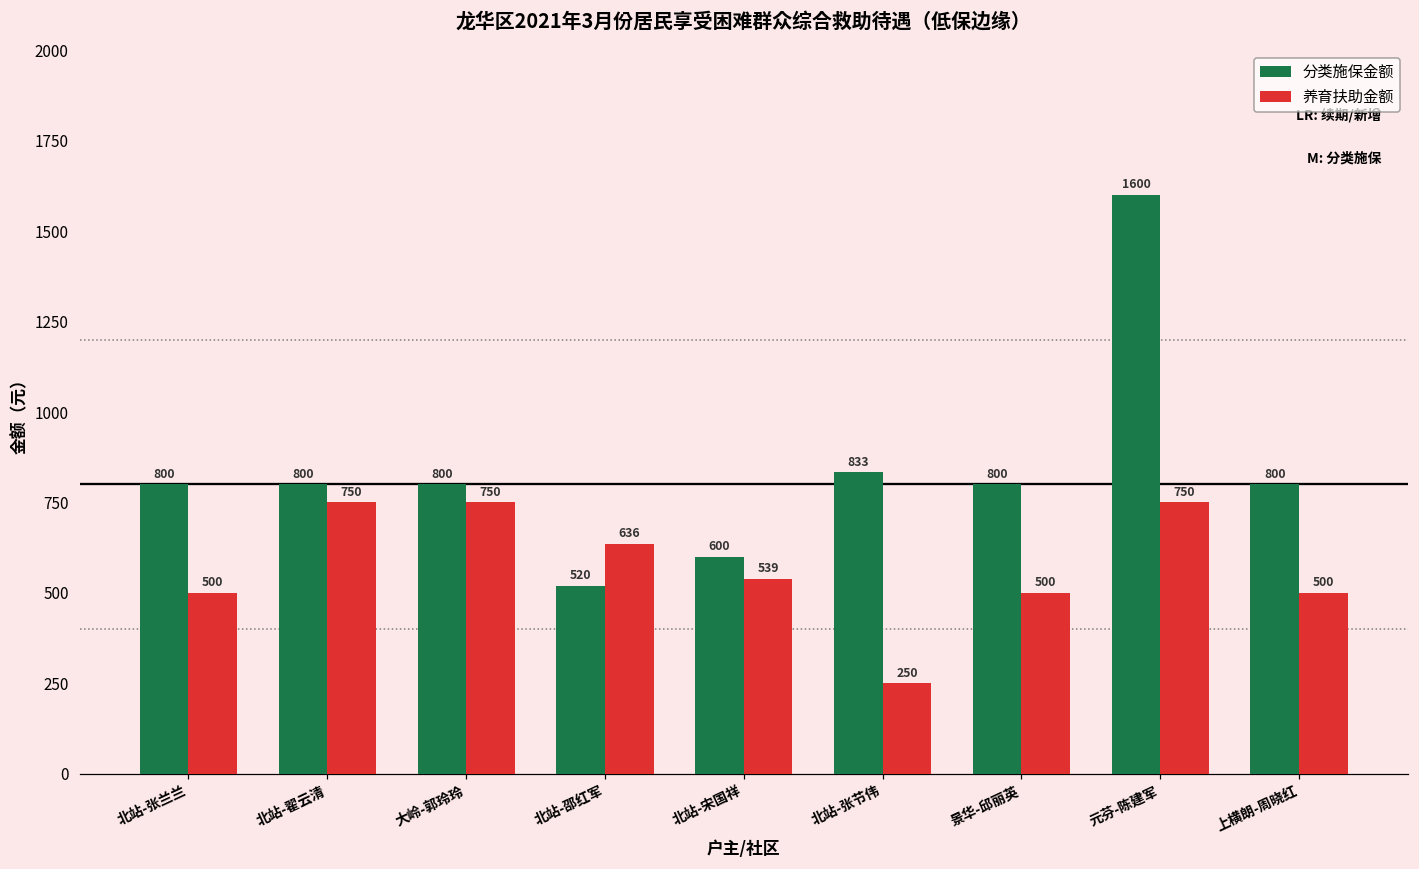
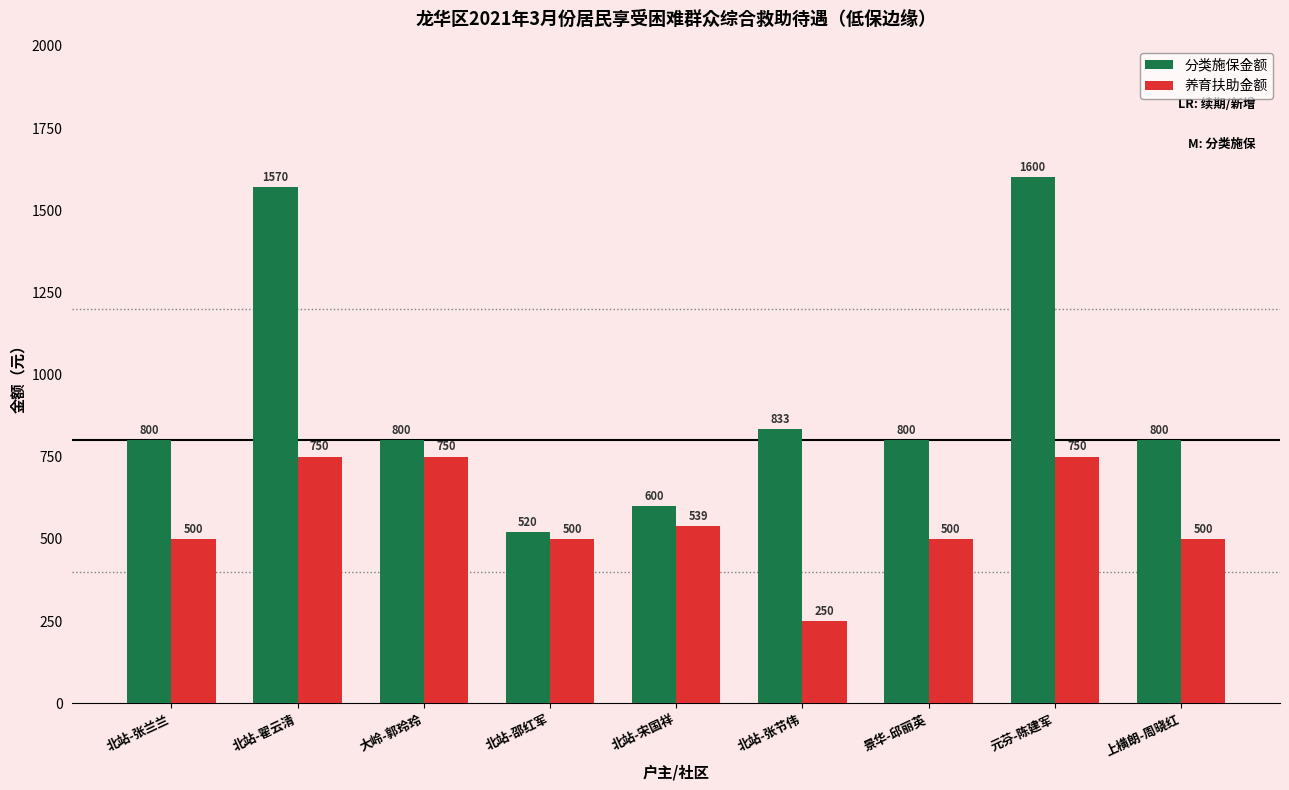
  {
    "分类施保金额": {
      "北站-张兰兰": 800,
-     "北站-翟云清": 800,
+     "北站-翟云清": 1570,
      "大岭-郭玲玲": 800,
      "北站-邵红军": 520,
      "北站-宋国祥": 600,
      "北站-张节伟": 833,
      "景华-邱丽英": 800,
      "元芬-陈建军": 1600,
      "上横朗-周晓红": 800
    },
    "养育扶助金额": {
      "北站-张兰兰": 500,
      "北站-翟云清": 750,
      "大岭-郭玲玲": 750,
-     "北站-邵红军": 636,
+     "北站-邵红军": 500,
      "北站-宋国祥": 539,
      "北站-张节伟": 250,
      "景华-邱丽英": 500,
      "元芬-陈建军": 750,
      "上横朗-周晓红": 500
    }
  }
